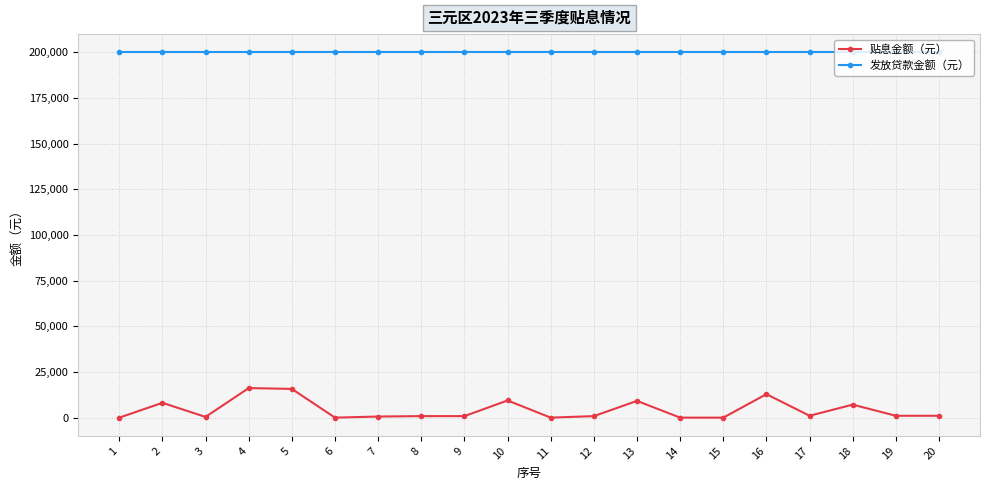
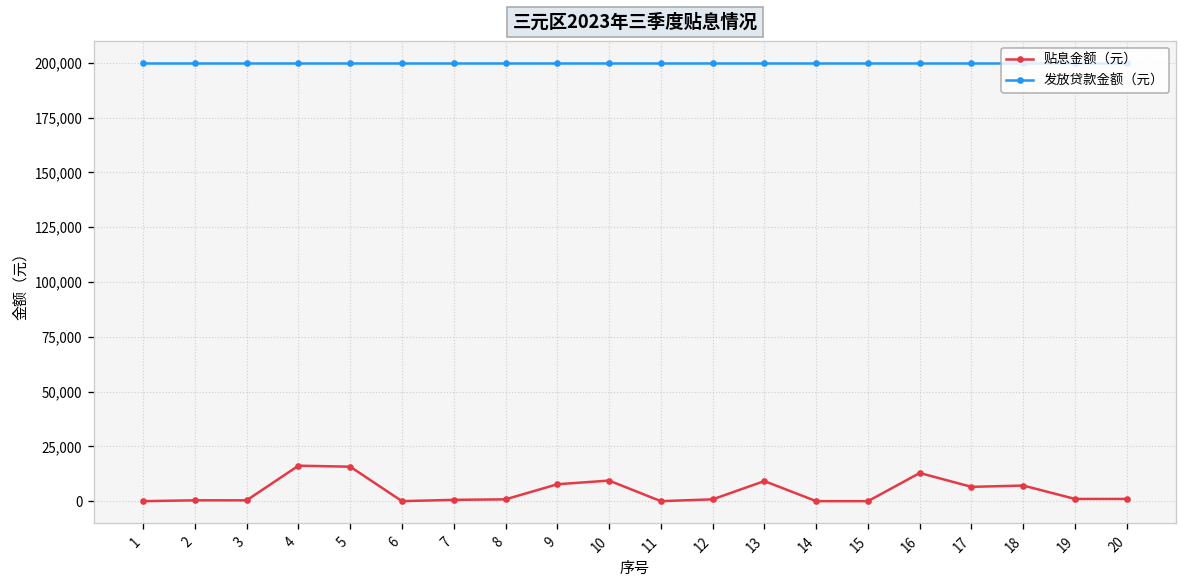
  {
    "贴息金额（元）": {
      "1": "0",
-     "2": "8,000",
+     "2": "0",
      "3": "0",
      "4": "16,000",
      "5": "16,000",
      "6": "0",
      "7": "1,000",
      "8": "1,000",
-     "9": "1,000",
+     "9": "8,000",
      "10": "9,000",
      "11": "0",
      "12": "1,000",
      "13": "9,000",
      "14": "0",
      "15": "0",
      "16": "13,000",
-     "17": "1,000",
+     "17": "7,000",
      "18": "7,000",
      "19": "1,000",
      "20": "1,000"
    },
    "发放贷款金额（元）": {
      "1": "200,000",
      "2": "200,000",
      "3": "200,000",
      "4": "200,000",
      "5": "200,000",
      "6": "200,000",
      "7": "200,000",
      "8": "200,000",
      "9": "200,000",
      "10": "200,000",
      "11": "200,000",
      "12": "200,000",
      "13": "200,000",
      "14": "200,000",
      "15": "200,000",
      "16": "200,000",
      "17": "200,000"
    }
  }
